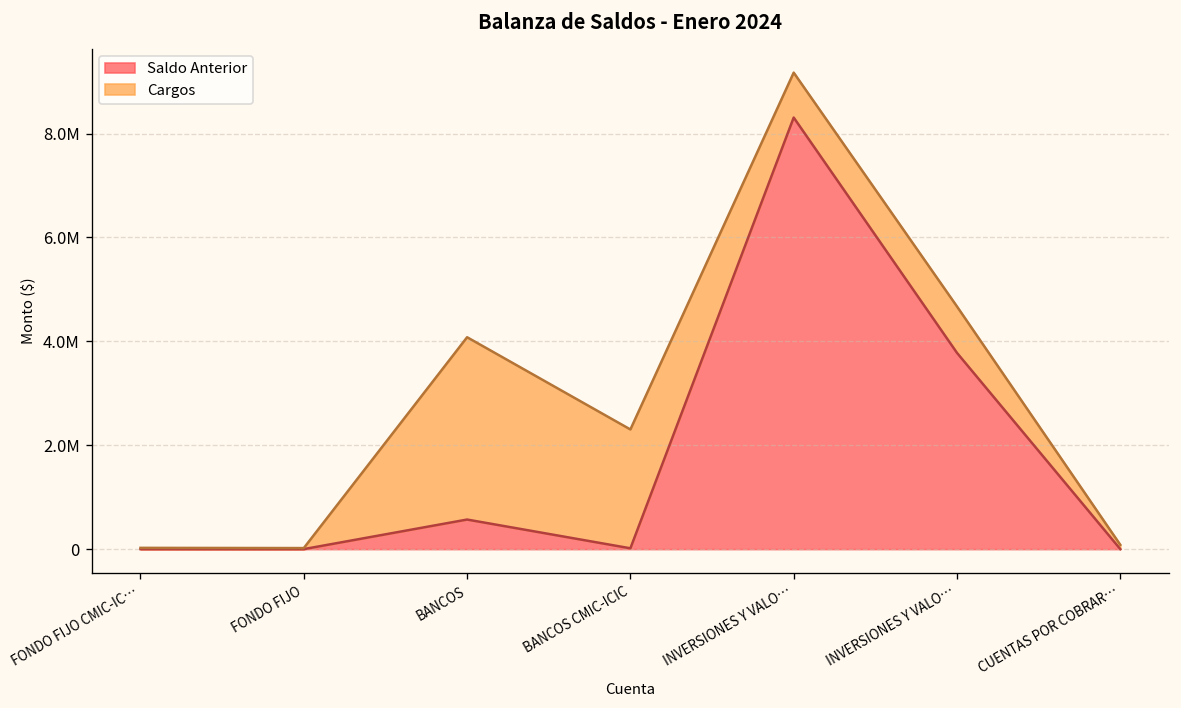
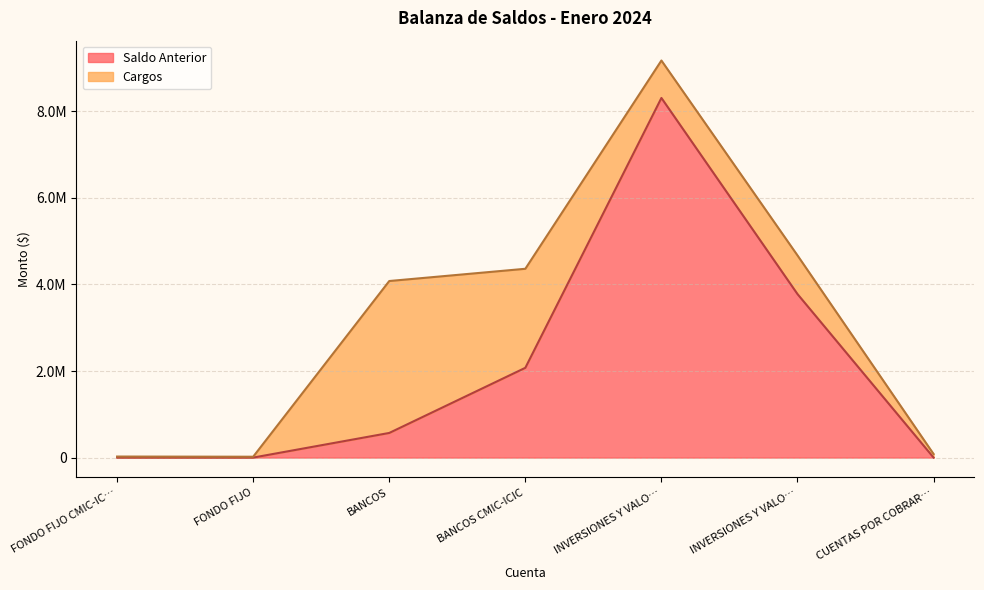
  {
    "Saldo Anterior": {
      "BANCOS": 600000,
-     "BANCOS CMIC-ICIC": 0,
+     "BANCOS CMIC-ICIC": 2100000,
      "CUENTAS POR COBRAR…": 0
    },
    "Cargos": {
      "BANCOS": 3500000,
      "BANCOS CMIC-ICIC": 2300000,
      "CUENTAS POR COBRAR…": 100000
    }
  }
